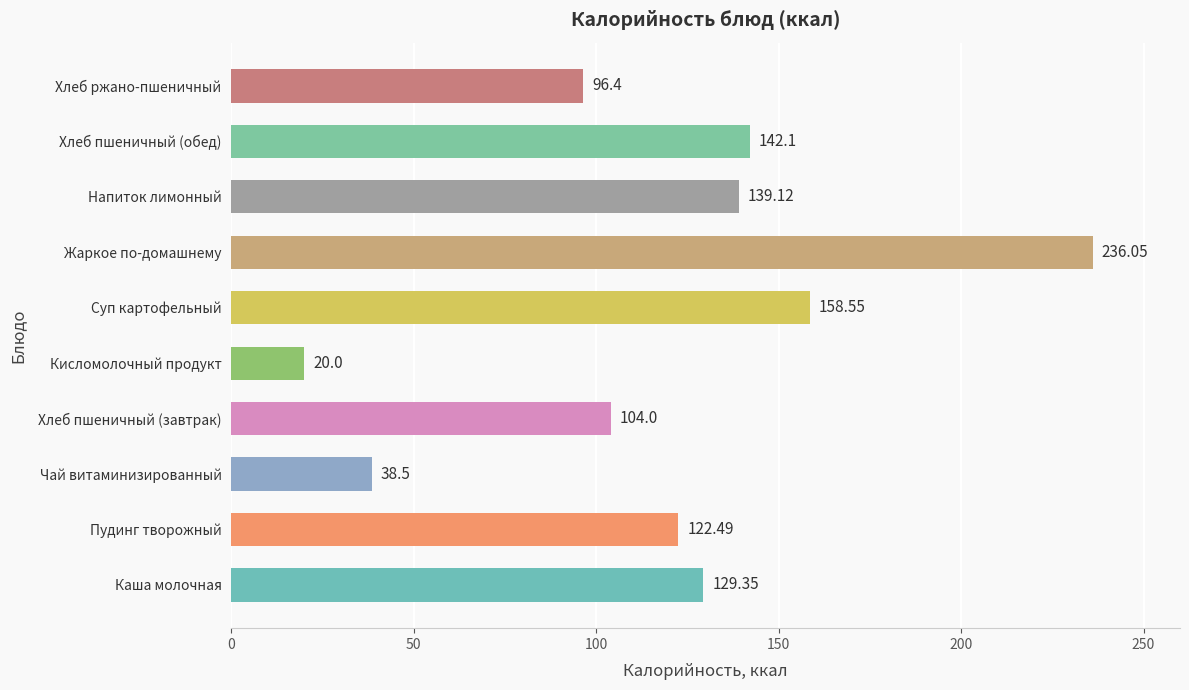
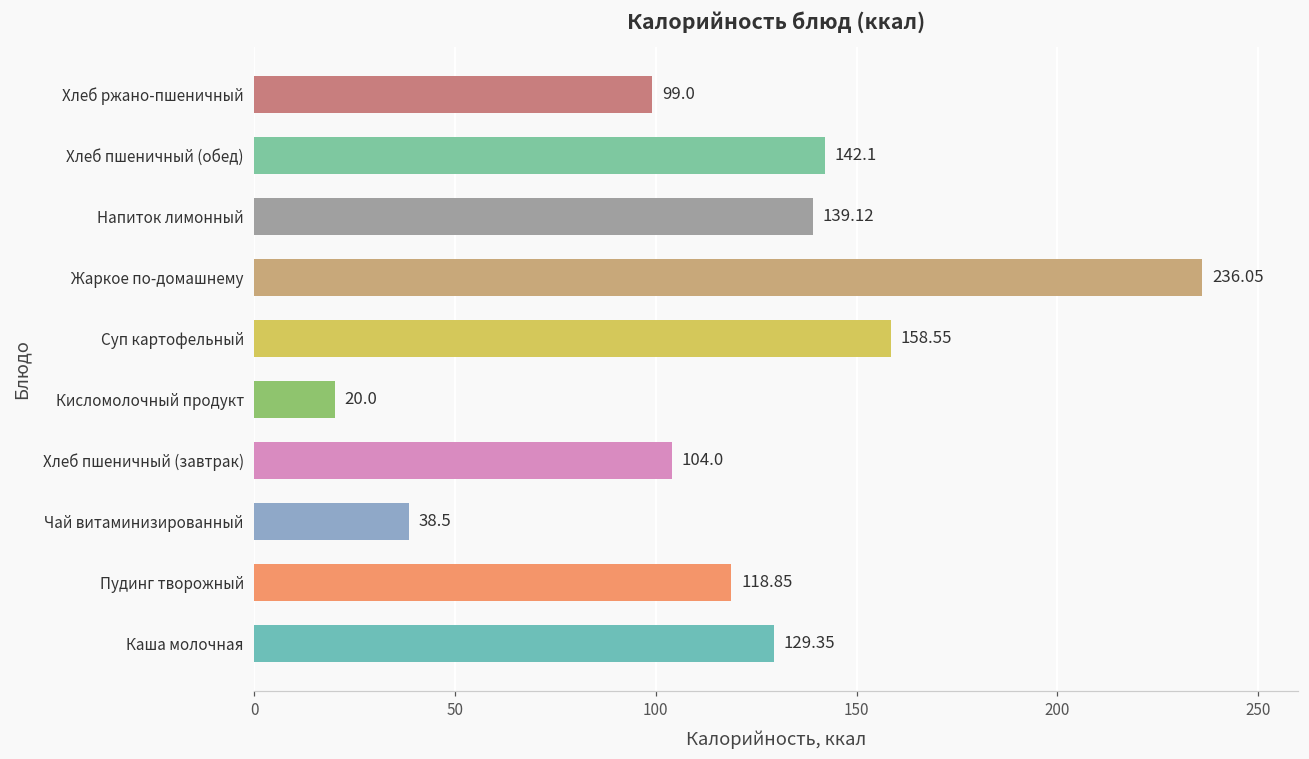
  {
-   "Хлеб ржано-пшеничный": 96.4,
+   "Хлеб ржано-пшеничный": 99.0,
    "Хлеб пшеничный (обед)": 142.1,
    "Напиток лимонный": 139.12,
    "Жаркое по-домашнему": 236.05,
    "Суп картофельный": 158.55,
    "Кисломолочный продукт": 20.0,
    "Хлеб пшеничный (завтрак)": 104.0,
    "Чай витаминизированный": 38.5,
-   "Пудинг творожный": 122.49,
+   "Пудинг творожный": 118.85,
    "Каша молочная": 129.35
  }
